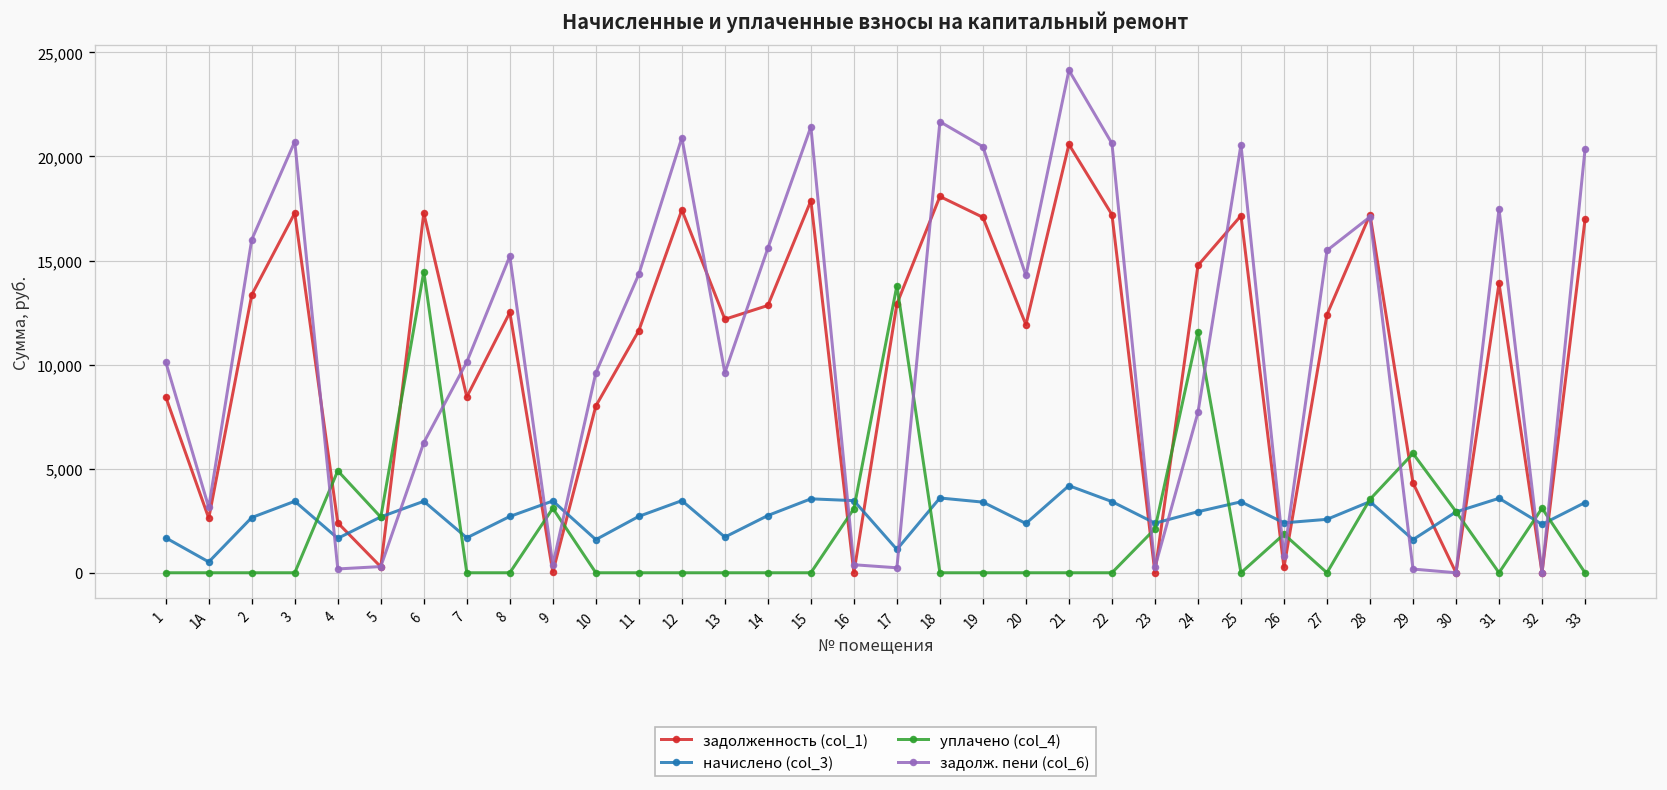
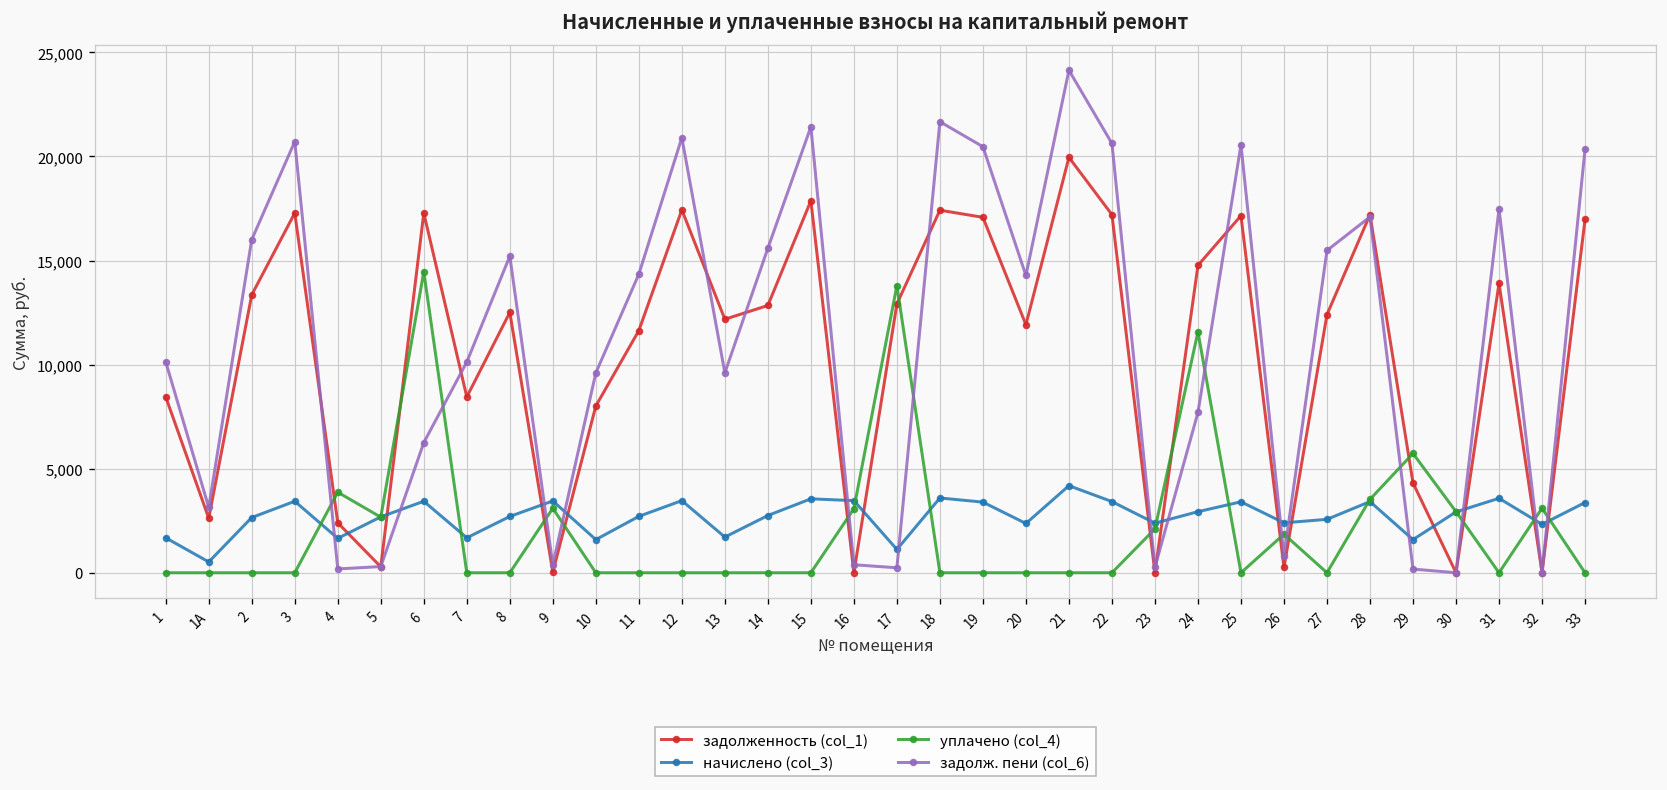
  {
    "задолженность (col_1)": {
      "1": "8,400",
      "1А": "2,600",
      "2": "13,400",
      "3": "17,300",
      "4": "2,400",
      "6": "17,300",
      "7": "8,400",
      "8": "12,500",
      "9": "0",
      "10": "8,000",
      "11": "11,600",
      "12": "17,400",
      "13": "12,200",
      "14": "12,800",
      "15": "17,900",
      "16": "0",
      "17": "12,900",
-     "18": "18,100",
+     "18": "17,400",
      "19": "17,100",
      "20": "11,900",
-     "21": "20,600",
+     "21": "20,000",
      "22": "17,200",
      "23": "0",
      "24": "14,800",
      "25": "17,200",
      "26": "300",
      "27": "12,400",
      "29": "4,300",
      "31": "13,900",
      "33": "17,000"
    },
    "начислено (col_3)": {
      "1": "1,700",
      "1А": "500",
      "2": "2,700",
      "3": "3,400",
      "4": "1,700",
      "6": "3,400",
      "7": "1,700",
      "8": "2,700",
      "9": "3,400",
      "10": "1,600",
      "11": "2,700",
      "12": "3,500",
      "13": "1,700",
      "14": "2,800",
      "15": "3,600",
      "16": "3,500",
      "17": "1,100",
      "18": "3,600",
      "19": "3,400",
      "20": "2,400",
      "21": "4,200",
      "22": "3,400",
      "23": "2,400",
      "24": "2,900",
      "25": "3,400",
      "26": "2,400",
      "27": "2,600",
      "29": "1,600",
      "31": "3,600",
      "32": "2,300",
      "33": "3,400"
    },
    "уплачено (col_4)": {
      "1": "0",
      "1А": "0",
      "2": "0",
      "3": "0",
-     "4": "4,900",
+     "4": "3,900",
      "6": "14,500",
      "7": "0",
      "8": "0",
      "9": "3,100",
      "10": "0",
      "11": "0",
      "12": "0",
      "13": "0",
      "14": "0",
      "15": "0",
      "16": "3,100",
      "17": "13,800",
      "18": "0",
      "19": "0",
      "20": "0",
      "21": "0",
      "22": "0",
      "23": "2,100",
      "24": "11,600",
      "25": "0",
      "26": "1,900",
      "27": "0",
      "29": "5,700",
      "31": "0",
      "32": "3,100",
      "33": "0"
    },
    "задолж. пени (col_6)": {
      "1": "10,100",
      "1А": "3,100",
      "2": "16,000",
      "3": "20,700",
      "4": "200",
      "6": "6,300",
      "7": "10,100",
      "8": "15,200",
      "9": "400",
      "10": "9,600",
      "11": "14,300",
      "12": "20,900",
      "13": "9,600",
      "14": "15,600",
      "15": "21,400",
      "16": "400",
      "17": "200",
      "18": "21,700",
      "19": "20,500",
      "20": "14,300",
      "21": "24,100",
      "22": "20,600",
      "23": "300",
      "24": "7,700",
      "25": "20,600",
      "26": "800",
      "27": "15,500",
      "29": "200",
      "31": "17,500",
      "33": "20,300"
    }
  }
